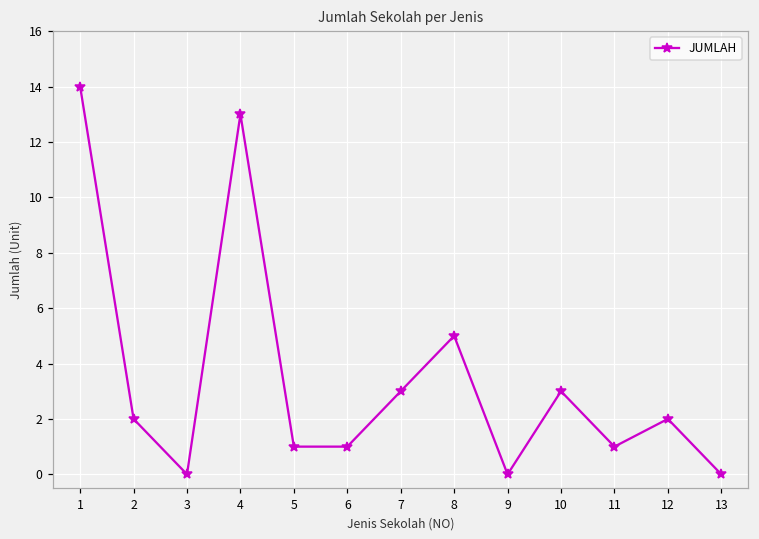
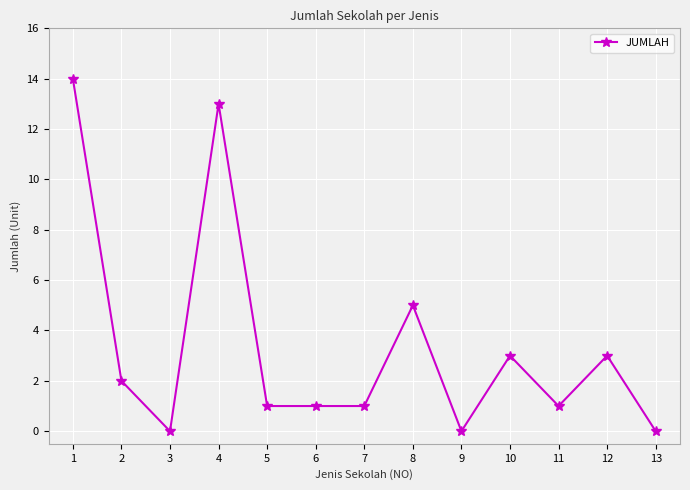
  {
    "1": 14,
    "2": 2,
    "3": 0,
    "4": 13,
    "5": 1,
    "6": 1,
-   "7": 3,
+   "7": 1,
    "8": 5,
    "9": 0,
    "10": 3,
    "11": 1,
-   "12": 2,
+   "12": 3,
    "13": 0
  }
